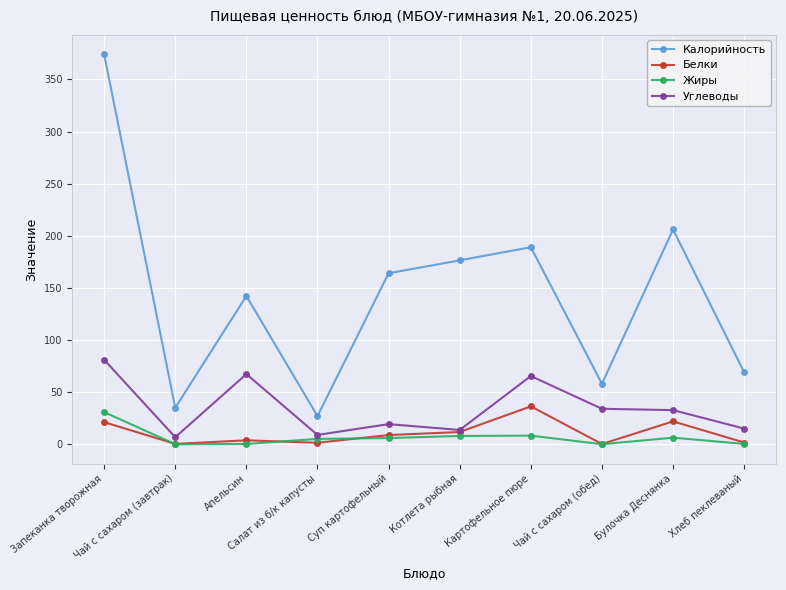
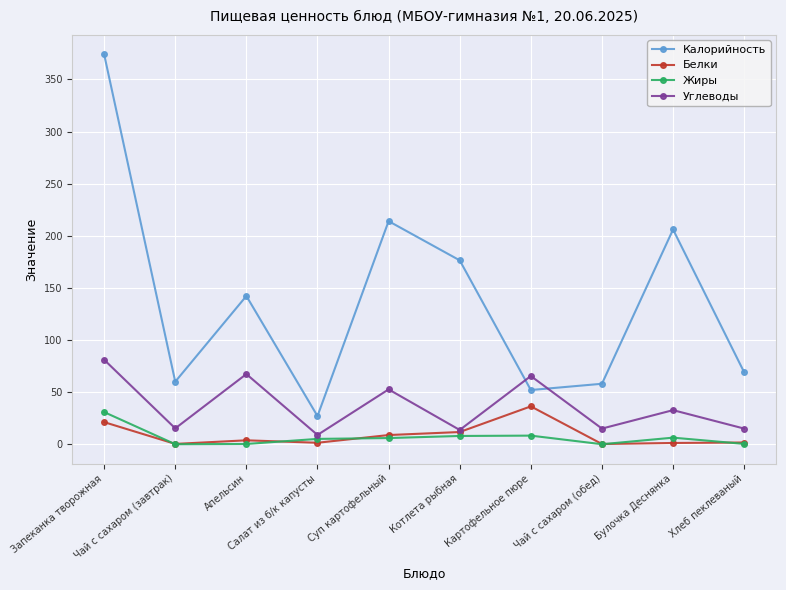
  {
    "Калорийность": {
      "Запеканка творожная": 374,
-     "Чай с сахаром (завтрак)": 35,
+     "Чай с сахаром (завтрак)": 60,
      "Апельсин": 142,
      "Салат из б/к капусты": 27,
-     "Суп картофельный": 164,
+     "Суп картофельный": 214,
      "Котлета рыбная": 176,
-     "Картофельное пюре": 189,
+     "Картофельное пюре": 52,
      "Чай с сахаром (обед)": 58,
      "Булочка Деснянка": 206,
      "Хлеб пеклеваный": 69
    },
    "Белки": {
      "Запеканка творожная": 21,
      "Апельсин": 4,
      "Салат из б/к капусты": 1,
      "Суп картофельный": 9,
      "Картофельное пюре": 36,
-     "Булочка Деснянка": 22
+     "Булочка Деснянка": 1
    },
    "Жиры": {
      "Запеканка творожная": 31,
      "Апельсин": 0,
      "Салат из б/к капусты": 5,
      "Суп картофельный": 6,
      "Котлета рыбная": 8,
      "Картофельное пюре": 8,
      "Булочка Деснянка": 6
    },
    "Углеводы": {
      "Запеканка творожная": 81,
-     "Чай с сахаром (завтрак)": 7,
+     "Чай с сахаром (завтрак)": 15,
      "Апельсин": 67,
      "Салат из б/к капусты": 9,
-     "Суп картофельный": 19,
+     "Суп картофельный": 53,
      "Картофельное пюре": 65,
-     "Чай с сахаром (обед)": 34,
+     "Чай с сахаром (обед)": 15,
      "Булочка Деснянка": 33,
      "Хлеб пеклеваный": 15
    }
  }
